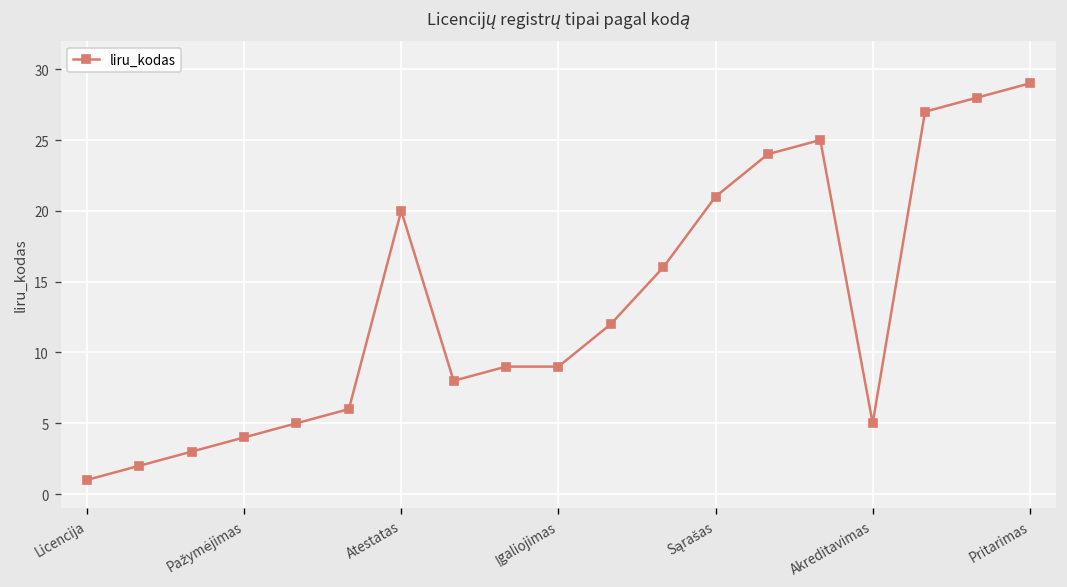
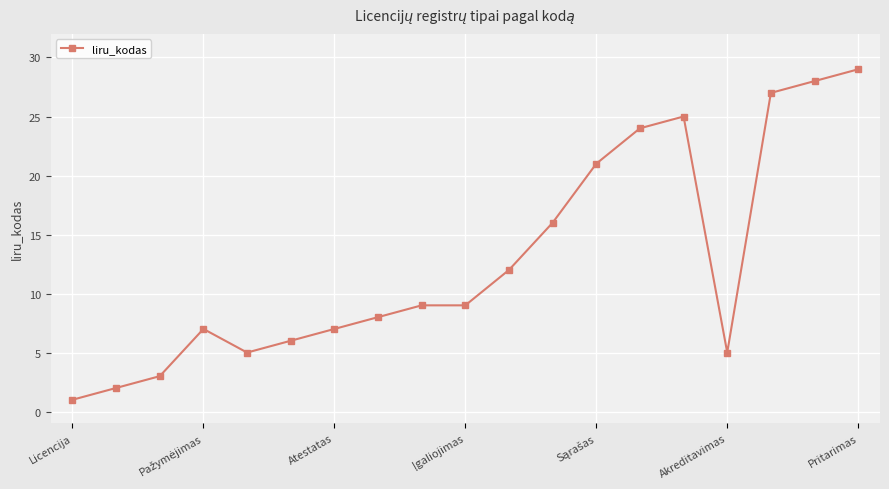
  {
    "Licencija": 1,
-   "Pažymėjimas": 4,
-   "Atestatas": 20,
+   "Pažymėjimas": 7,
+   "Atestatas": 7,
    "Įgaliojimas": 9,
    "Sąrašas": 21,
    "Akreditavimas": 5,
    "Pritarimas": 29
  }
